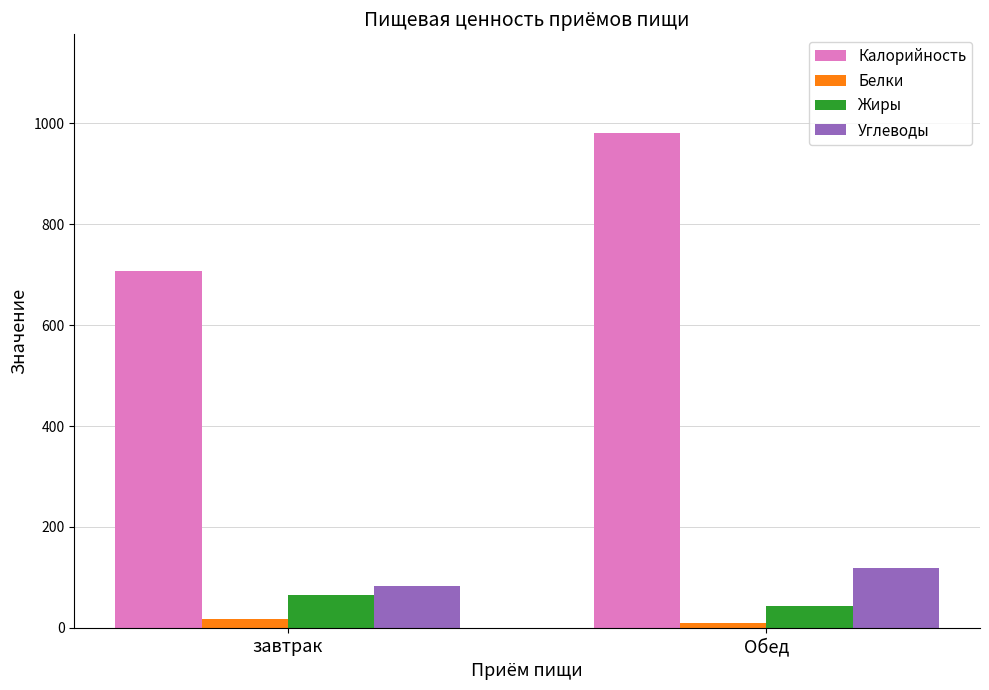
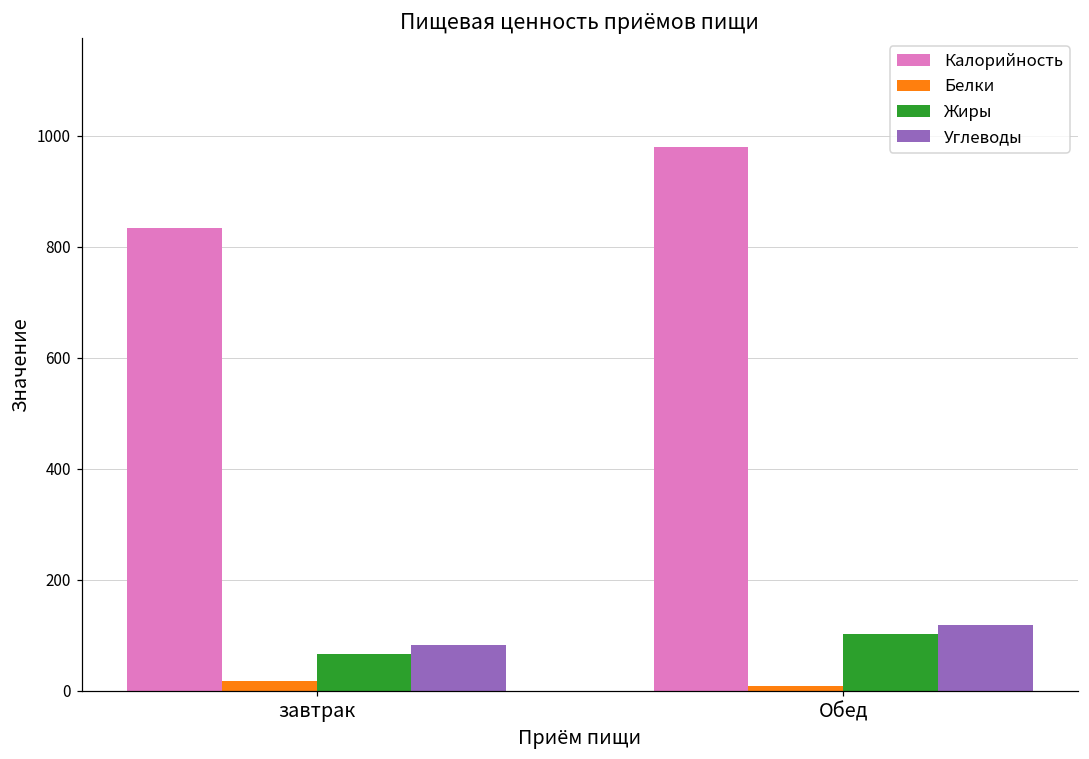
  {
    "Калорийность": {
-     "завтрак": 710,
+     "завтрак": 830,
      "Обед": 980
    },
    "Белки": {
      "завтрак": 20,
      "Обед": 10
    },
    "Жиры": {
      "завтрак": 70,
-     "Обед": 40
+     "Обед": 100
    },
    "Углеводы": {
      "завтрак": 80,
      "Обед": 120
    }
  }
